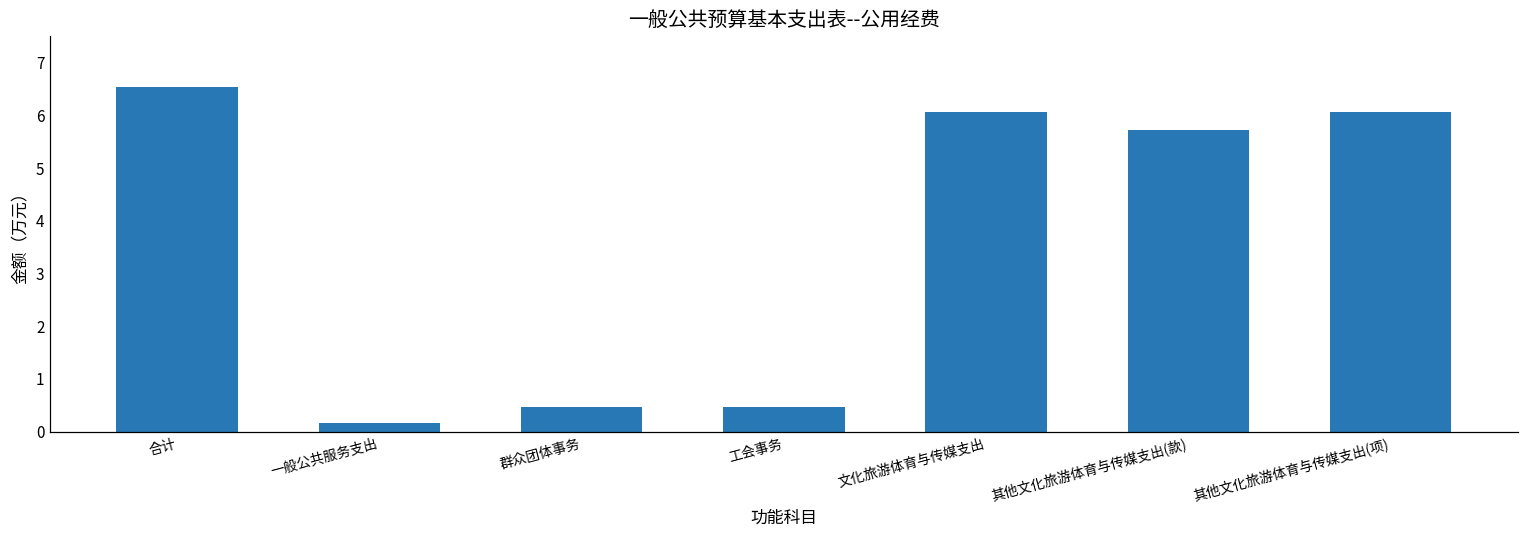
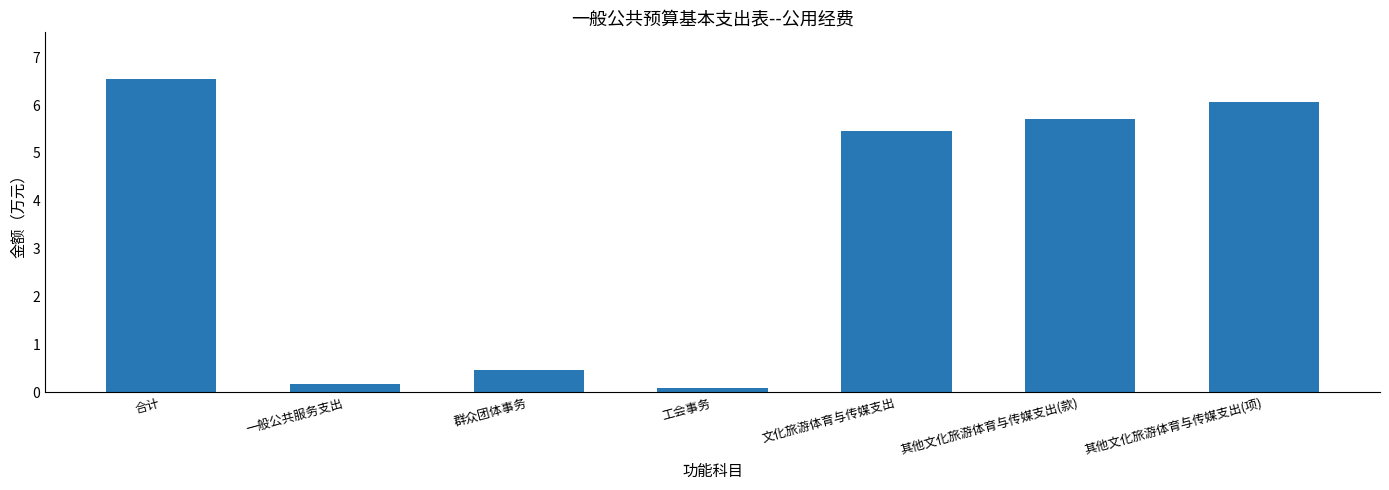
  {
    "合计": 6.5,
    "一般公共服务支出": 0.2,
    "群众团体事务": 0.5,
-   "工会事务": 0.5,
-   "文化旅游体育与传媒支出": 6.1,
+   "工会事务": 0.1,
+   "文化旅游体育与传媒支出": 5.5,
    "其他文化旅游体育与传媒支出(款)": 5.7,
    "其他文化旅游体育与传媒支出(项)": 6.1
  }
